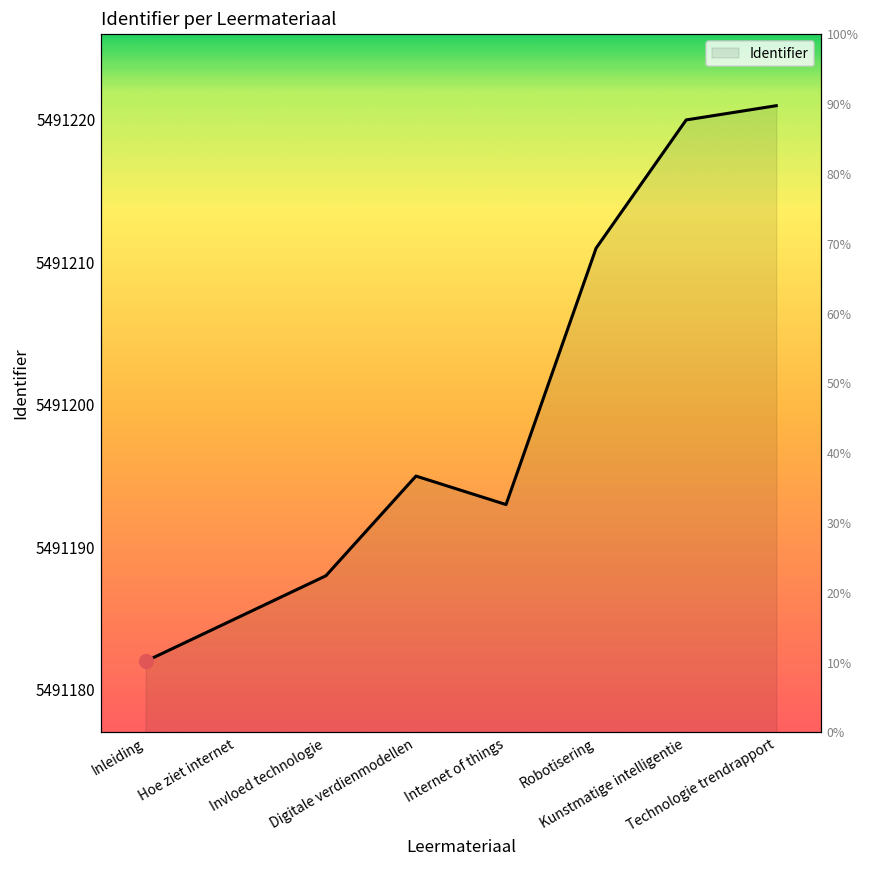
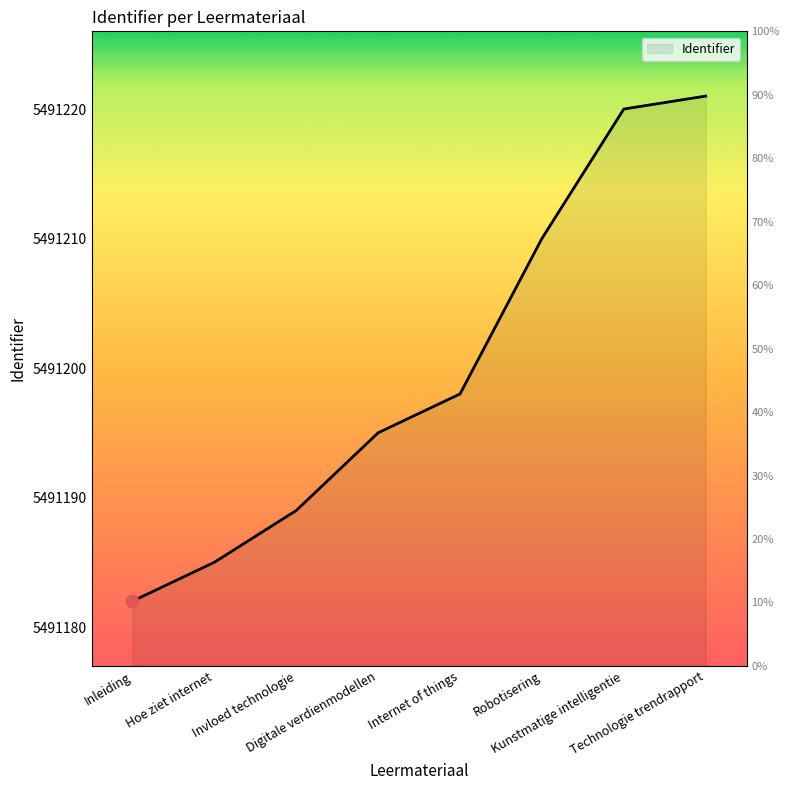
  {
    "Identifier": {
      "Hoe ziet internet": 5491185,
-     "Invloed technologie": 5491188,
+     "Invloed technologie": 5491189,
      "Digitale verdienmodellen": 5491195,
-     "Internet of things": 5491193,
-     "Robotisering": 5491211,
+     "Internet of things": 5491198,
+     "Robotisering": 5491210,
      "Kunstmatige intelligentie": 5491220,
      "Technologie trendrapport": 5491221
    }
  }
